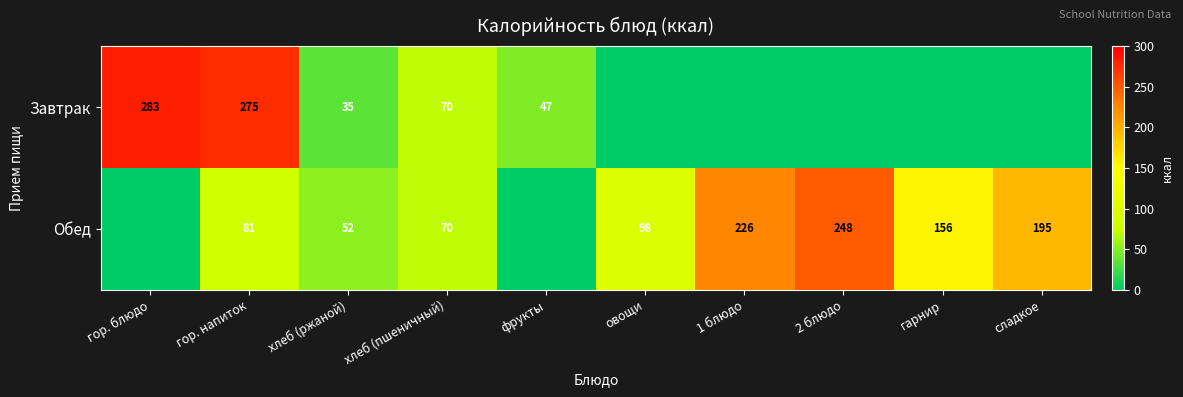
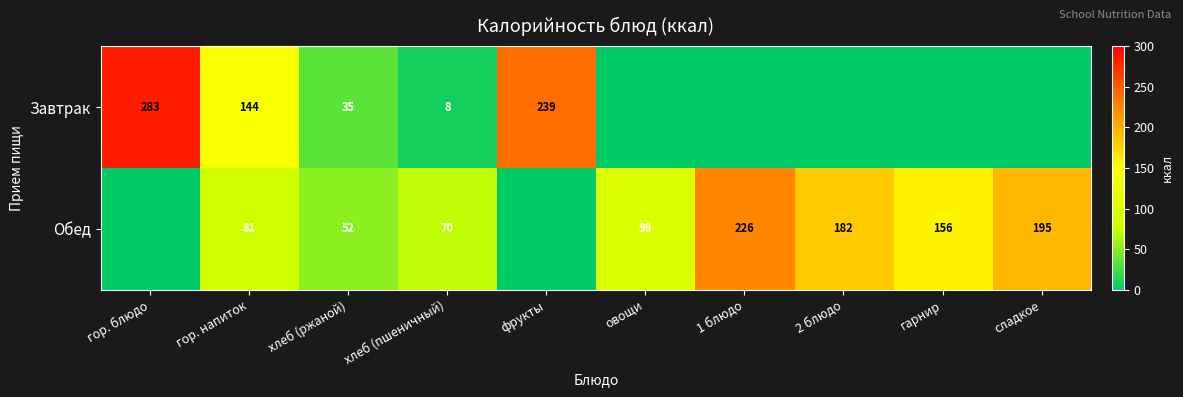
  {
    "Завтрак": {
      "гор. блюдо": 283,
-     "гор. напиток": 275,
+     "гор. напиток": 144,
      "хлеб (ржаной)": 35,
-     "хлеб (пшеничный)": 70,
-     "фрукты": 47
+     "хлеб (пшеничный)": 8,
+     "фрукты": 239
    },
    "Обед": {
      "гор. напиток": 81,
      "хлеб (ржаной)": 52,
      "хлеб (пшеничный)": 70,
      "овощи": 98,
      "1 блюдо": 226,
-     "2 блюдо": 248,
+     "2 блюдо": 182,
      "гарнир": 156,
      "сладкое": 195
    }
  }
